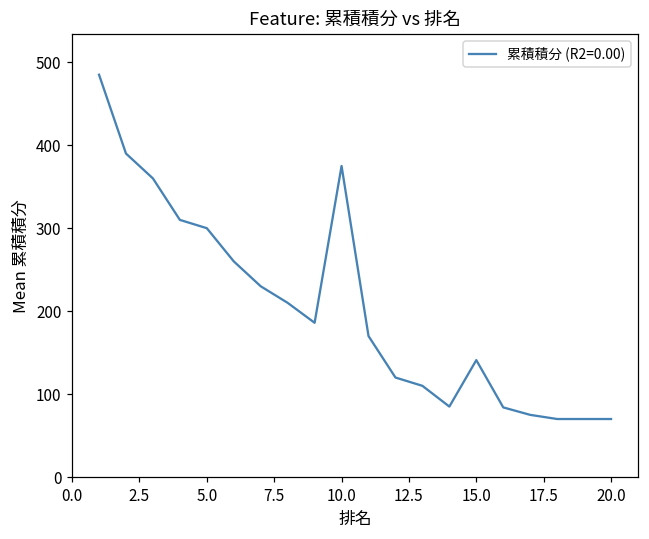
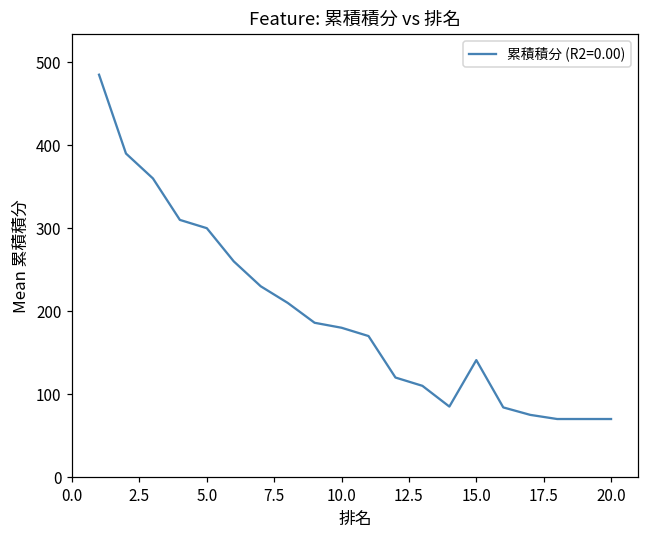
  {
    "5.0": 300,
-   "10.0": 380,
+   "10.0": 180,
    "15.0": 140,
    "20.0": 70
  }
